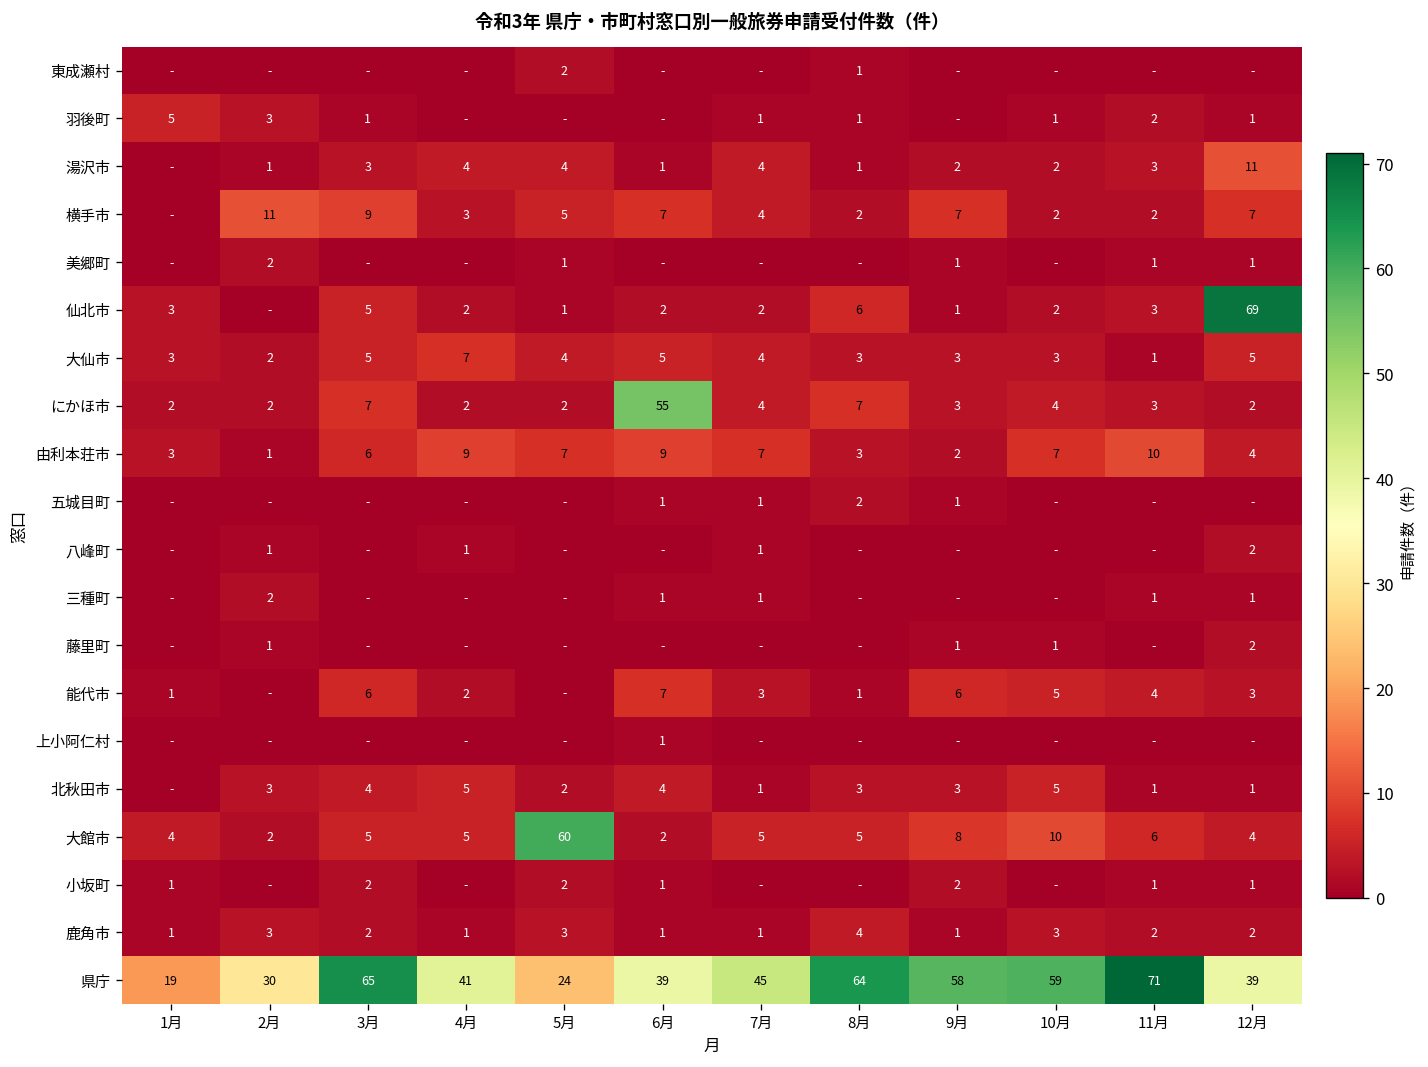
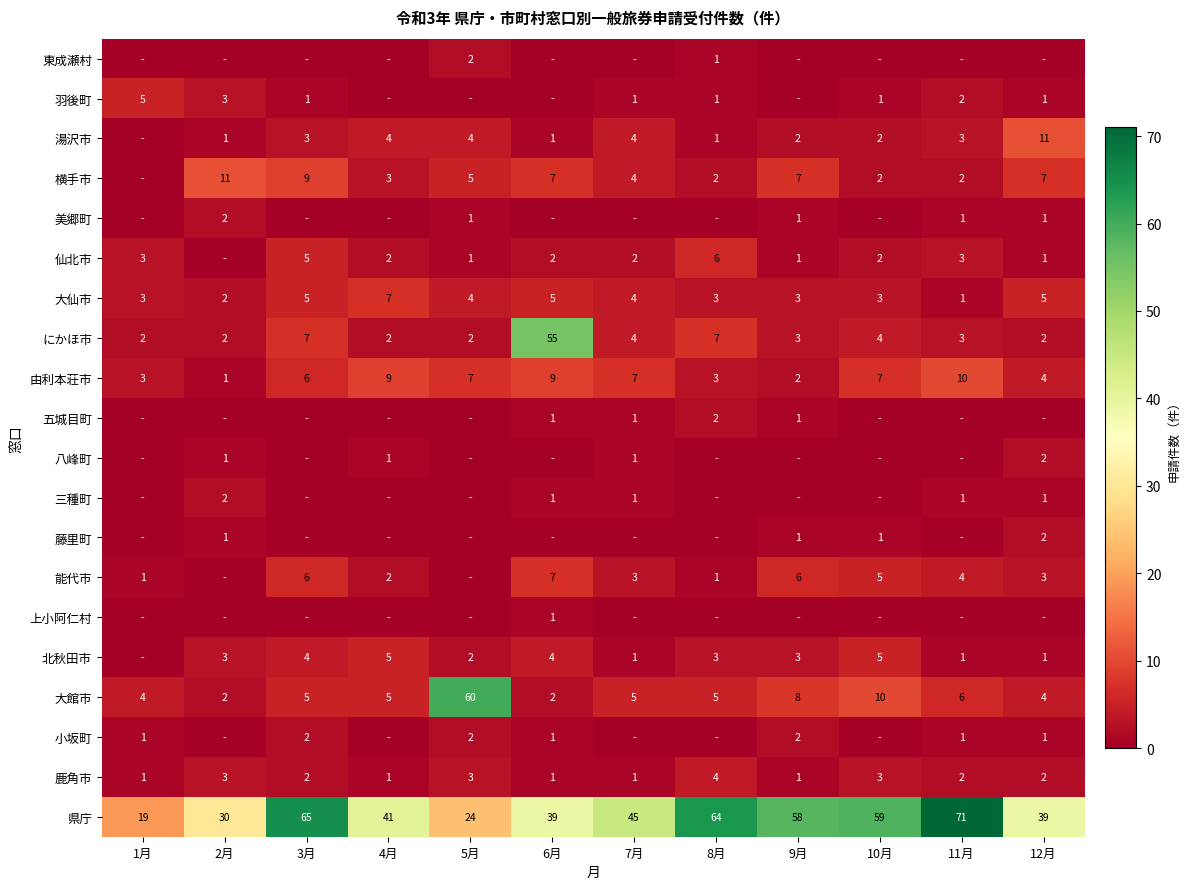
  {
    "東成瀬村": {
      "5月": 2,
      "8月": 1
    },
    "羽後町": {
      "1月": 5,
      "2月": 3,
      "3月": 1,
      "7月": 1,
      "8月": 1,
      "10月": 1,
      "11月": 2,
      "12月": 1
    },
    "湯沢市": {
      "2月": 1,
      "3月": 3,
      "4月": 4,
      "5月": 4,
      "6月": 1,
      "7月": 4,
      "8月": 1,
      "9月": 2,
      "10月": 2,
      "11月": 3,
      "12月": 11
    },
    "横手市": {
      "2月": 11,
      "3月": 9,
      "4月": 3,
      "5月": 5,
      "6月": 7,
      "7月": 4,
      "8月": 2,
      "9月": 7,
      "10月": 2,
      "11月": 2,
      "12月": 7
    },
    "美郷町": {
      "2月": 2,
      "5月": 1,
      "9月": 1,
      "11月": 1,
      "12月": 1
    },
    "仙北市": {
      "1月": 3,
      "3月": 5,
      "4月": 2,
      "5月": 1,
      "6月": 2,
      "7月": 2,
      "8月": 6,
      "9月": 1,
      "10月": 2,
      "11月": 3,
-     "12月": 69
+     "12月": 1
    },
    "大仙市": {
      "1月": 3,
      "2月": 2,
      "3月": 5,
      "4月": 7,
      "5月": 4,
      "6月": 5,
      "7月": 4,
      "8月": 3,
      "9月": 3,
      "10月": 3,
      "11月": 1,
      "12月": 5
    },
    "にかほ市": {
      "1月": 2,
      "2月": 2,
      "3月": 7,
      "4月": 2,
      "5月": 2,
      "6月": 55,
      "7月": 4,
      "8月": 7,
      "9月": 3,
      "10月": 4,
      "11月": 3,
      "12月": 2
    },
    "由利本荘市": {
      "1月": 3,
      "2月": 1,
      "3月": 6,
      "4月": 9,
      "5月": 7,
      "6月": 9,
      "7月": 7,
      "8月": 3,
      "9月": 2,
      "10月": 7,
      "11月": 10,
      "12月": 4
    },
    "五城目町": {
      "6月": 1,
      "7月": 1,
      "8月": 2,
      "9月": 1
    },
    "八峰町": {
      "2月": 1,
      "4月": 1,
      "7月": 1,
      "12月": 2
    },
    "三種町": {
      "2月": 2,
      "6月": 1,
      "7月": 1,
      "11月": 1,
      "12月": 1
    },
    "藤里町": {
      "2月": 1,
      "9月": 1,
      "10月": 1,
      "12月": 2
    },
    "能代市": {
      "1月": 1,
      "3月": 6,
      "4月": 2,
      "6月": 7,
      "7月": 3,
      "8月": 1,
      "9月": 6,
      "10月": 5,
      "11月": 4,
      "12月": 3
    },
    "上小阿仁村": {
      "6月": 1
    },
    "北秋田市": {
      "2月": 3,
      "3月": 4,
      "4月": 5,
      "5月": 2,
      "6月": 4,
      "7月": 1,
      "8月": 3,
      "9月": 3,
      "10月": 5,
      "11月": 1,
      "12月": 1
    },
    "大館市": {
      "1月": 4,
      "2月": 2,
      "3月": 5,
      "4月": 5,
      "5月": 60,
      "6月": 2,
      "7月": 5,
      "8月": 5,
      "9月": 8,
      "10月": 10,
      "11月": 6,
      "12月": 4
    },
    "小坂町": {
      "1月": 1,
      "3月": 2,
      "5月": 2,
      "6月": 1,
      "9月": 2,
      "11月": 1,
      "12月": 1
    },
    "鹿角市": {
      "1月": 1,
      "2月": 3,
      "3月": 2,
      "4月": 1,
      "5月": 3,
      "6月": 1,
      "7月": 1,
      "8月": 4,
      "9月": 1,
      "10月": 3,
      "11月": 2,
      "12月": 2
    },
    "県庁": {
      "1月": 19,
      "2月": 30,
      "3月": 65,
      "4月": 41,
      "5月": 24,
      "6月": 39,
      "7月": 45,
      "8月": 64,
      "9月": 58,
      "10月": 59,
      "11月": 71,
      "12月": 39
    }
  }
